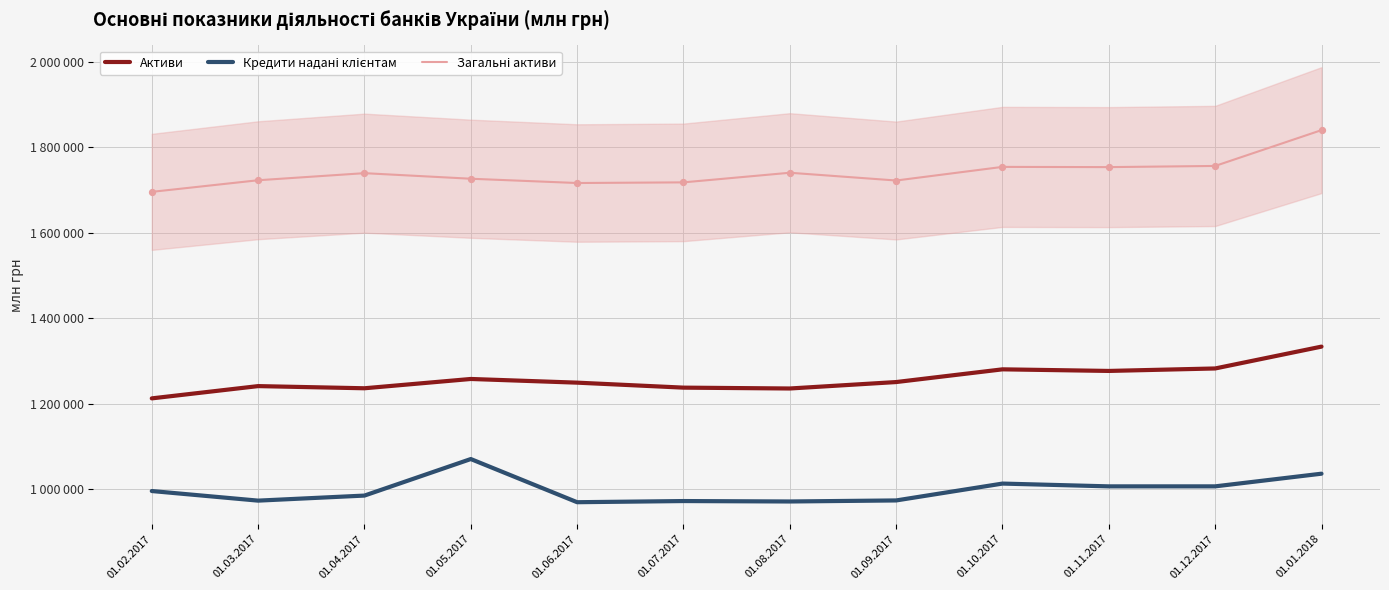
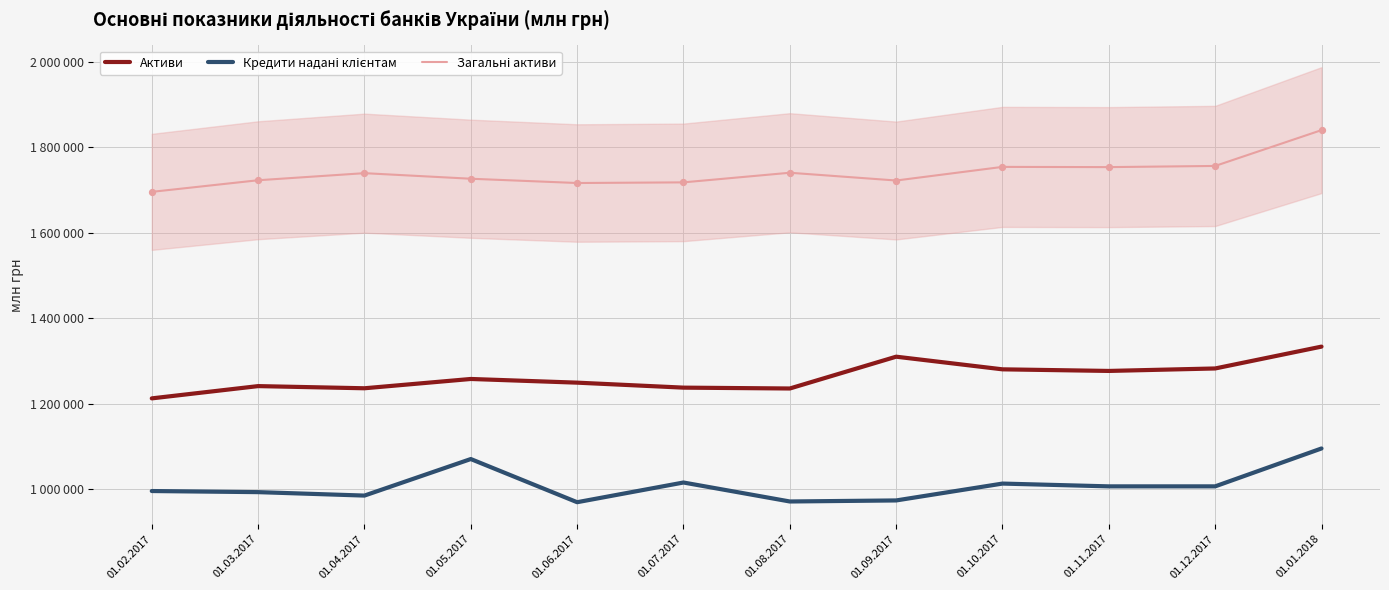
  {
    "Активи": {
      "01.02.2017": 1210000,
      "01.03.2017": 1240000,
      "01.04.2017": 1240000,
      "01.05.2017": 1260000,
      "01.06.2017": 1250000,
      "01.07.2017": 1240000,
      "01.08.2017": 1240000,
-     "01.09.2017": 1250000,
+     "01.09.2017": 1310000,
      "01.10.2017": 1280000,
      "01.11.2017": 1280000,
      "01.12.2017": 1280000,
      "01.01.2018": 1330000
    },
    "Кредити надані клієнтам": {
      "01.02.2017": 1000000,
-     "01.03.2017": 970000,
+     "01.03.2017": 990000,
      "01.04.2017": 990000,
      "01.05.2017": 1070000,
      "01.06.2017": 970000,
-     "01.07.2017": 970000,
+     "01.07.2017": 1020000,
      "01.08.2017": 970000,
      "01.09.2017": 970000,
      "01.10.2017": 1010000,
      "01.11.2017": 1010000,
      "01.12.2017": 1010000,
-     "01.01.2018": 1040000
+     "01.01.2018": 1100000
    }
  }
